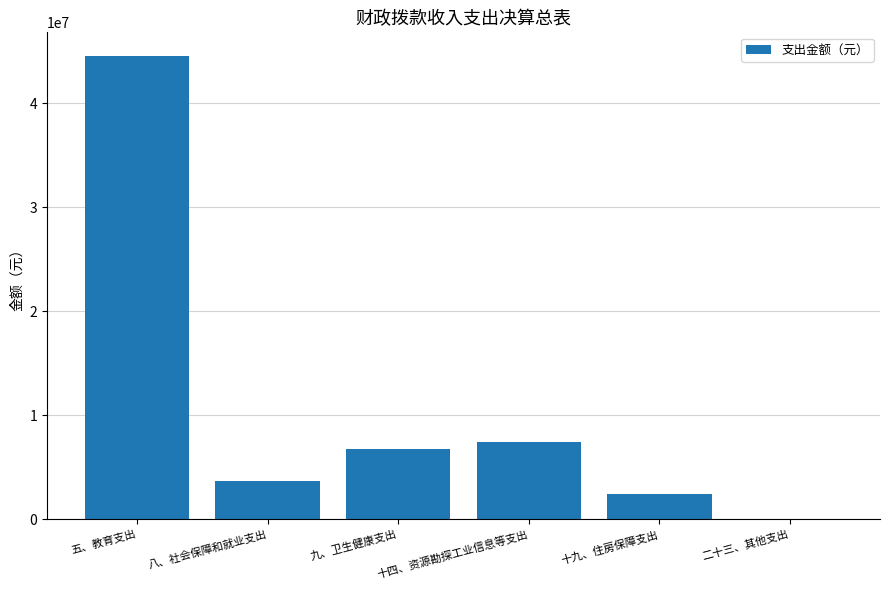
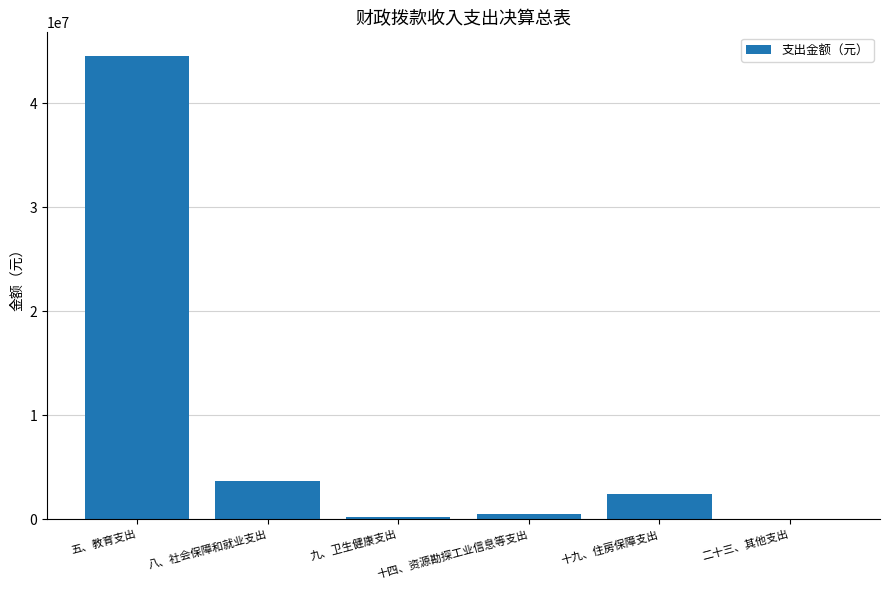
  {
    "五、教育支出": 44600000,
    "八、社会保障和就业支出": 3700000,
-   "九、卫生健康支出": 6800000,
-   "十四、资源勘探工业信息等支出": 7400000,
+   "九、卫生健康支出": 200000,
+   "十四、资源勘探工业信息等支出": 500000,
    "十九、住房保障支出": 2400000
  }
